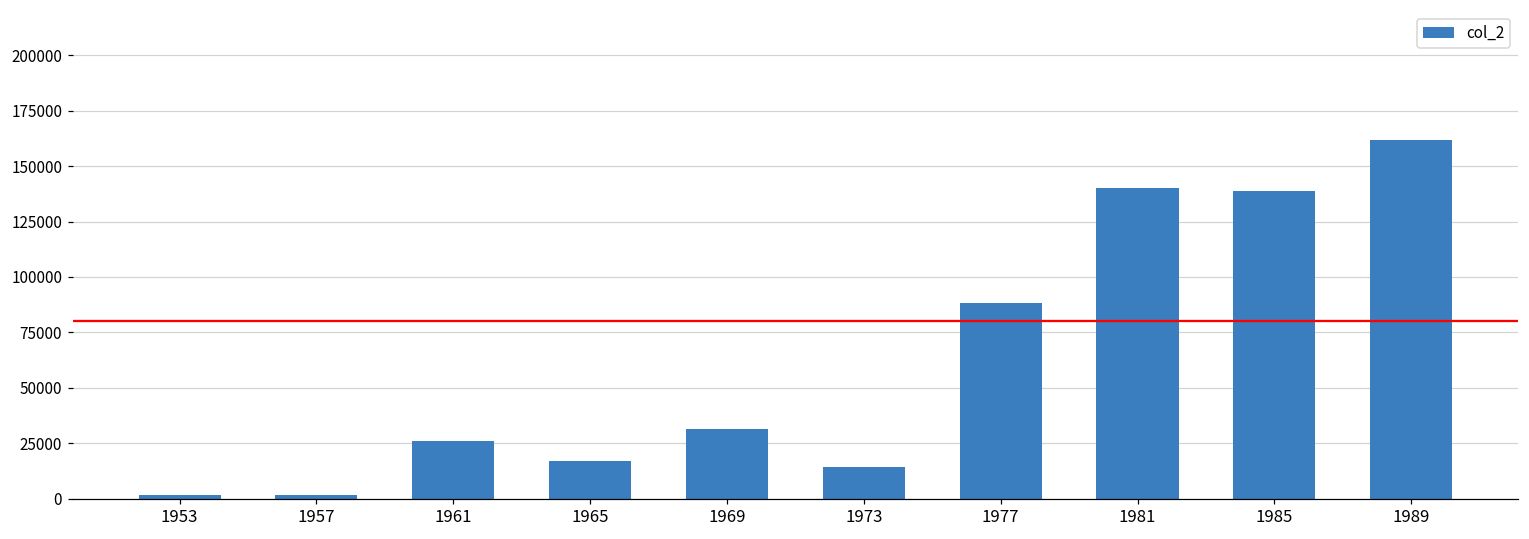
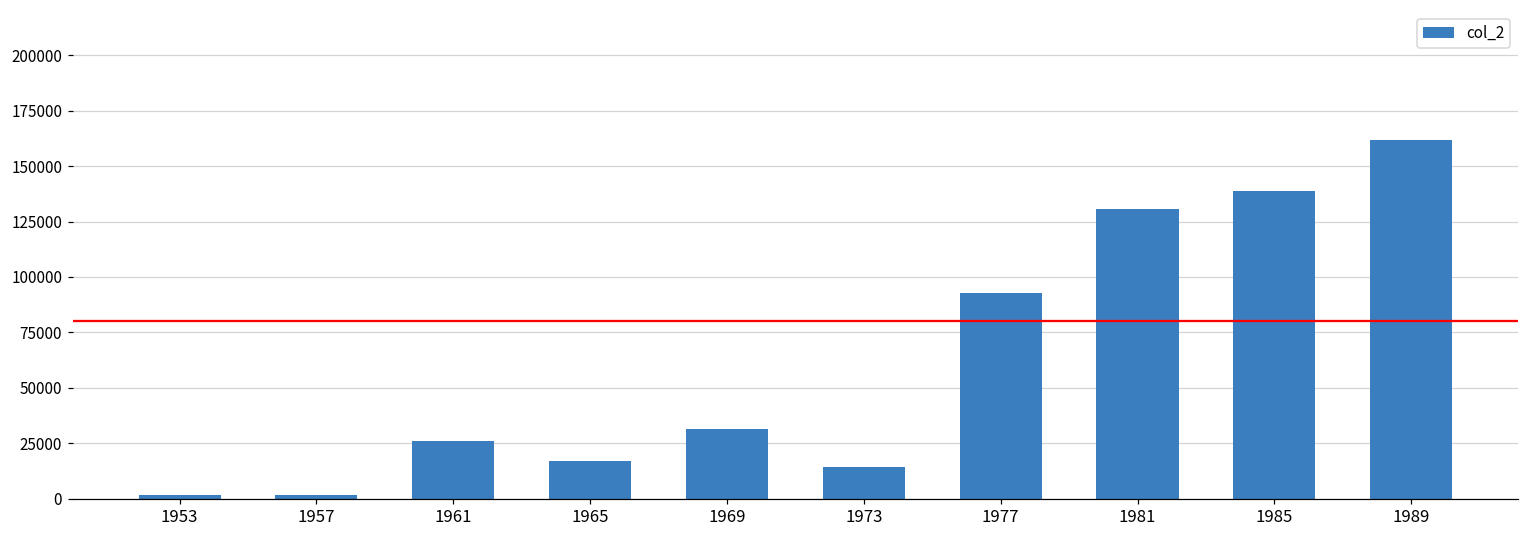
  {
    "1953": 2000,
    "1957": 1000,
    "1961": 26000,
    "1965": 17000,
    "1969": 32000,
    "1973": 14000,
-   "1977": 88000,
-   "1981": 140000,
+   "1977": 93000,
+   "1981": 131000,
    "1985": 139000,
    "1989": 162000
  }
